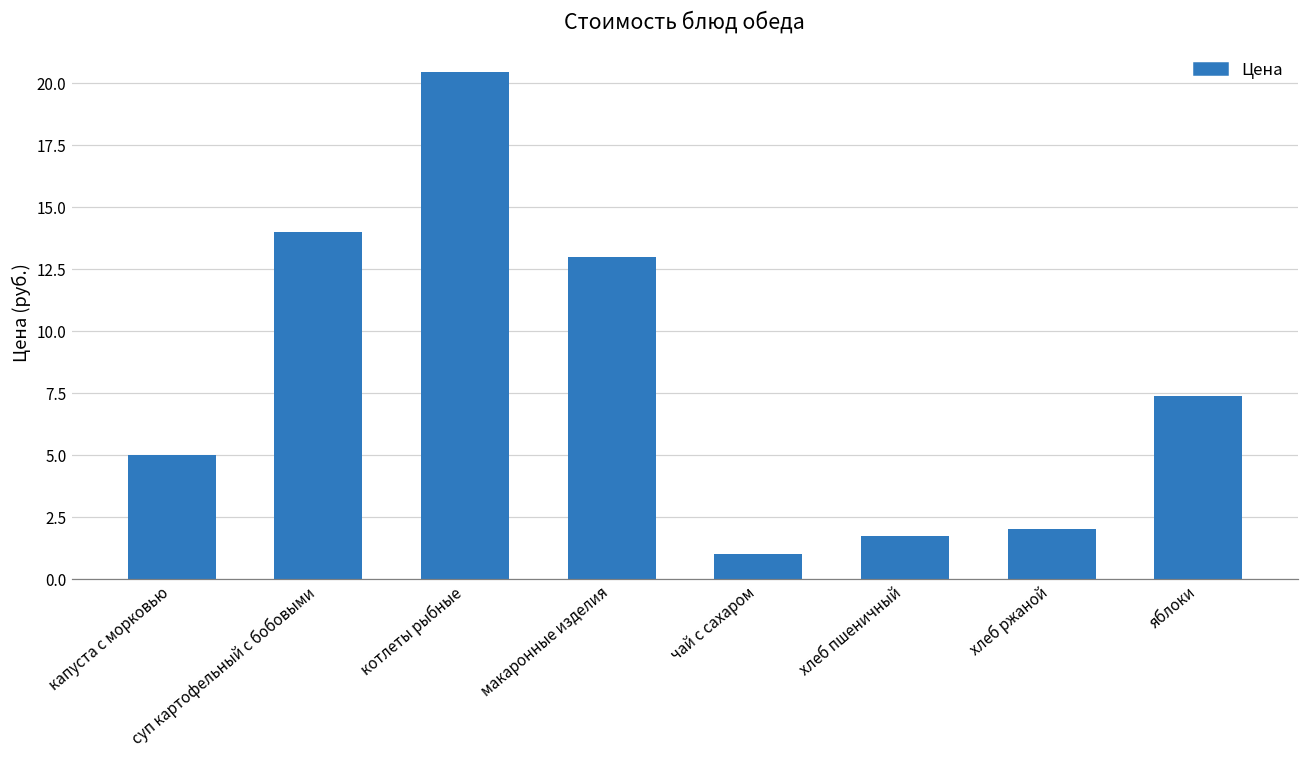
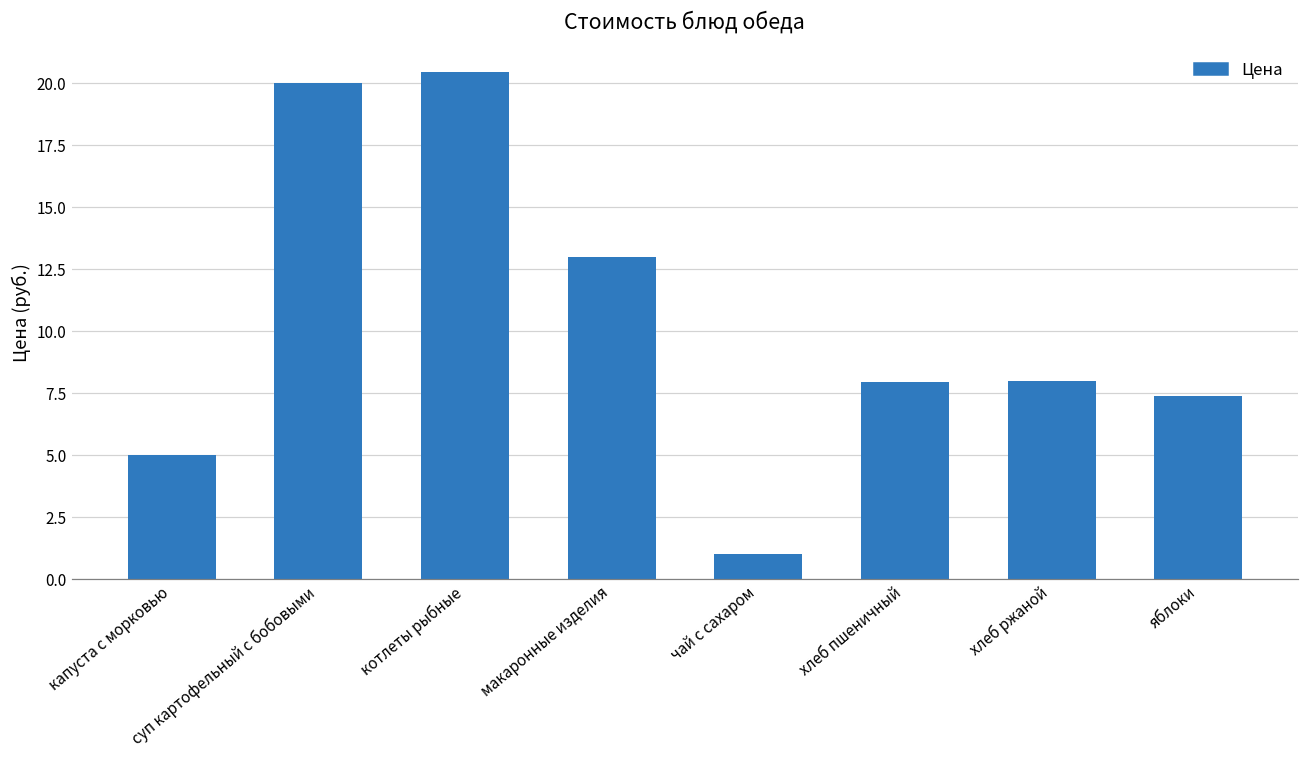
  {
    "капуста с морковью": 5.0,
-   "суп картофельный с бобовыми": 14,
+   "суп картофельный с бобовыми": 20,
    "котлеты рыбные": 20.5,
    "макаронные изделия": 13.0,
    "чай с сахаром": 1.0,
-   "хлеб пшеничный": 1.8,
-   "хлеб ржаной": 2,
+   "хлеб пшеничный": 8.0,
+   "хлеб ржаной": 8,
    "яблоки": 7.4
  }
